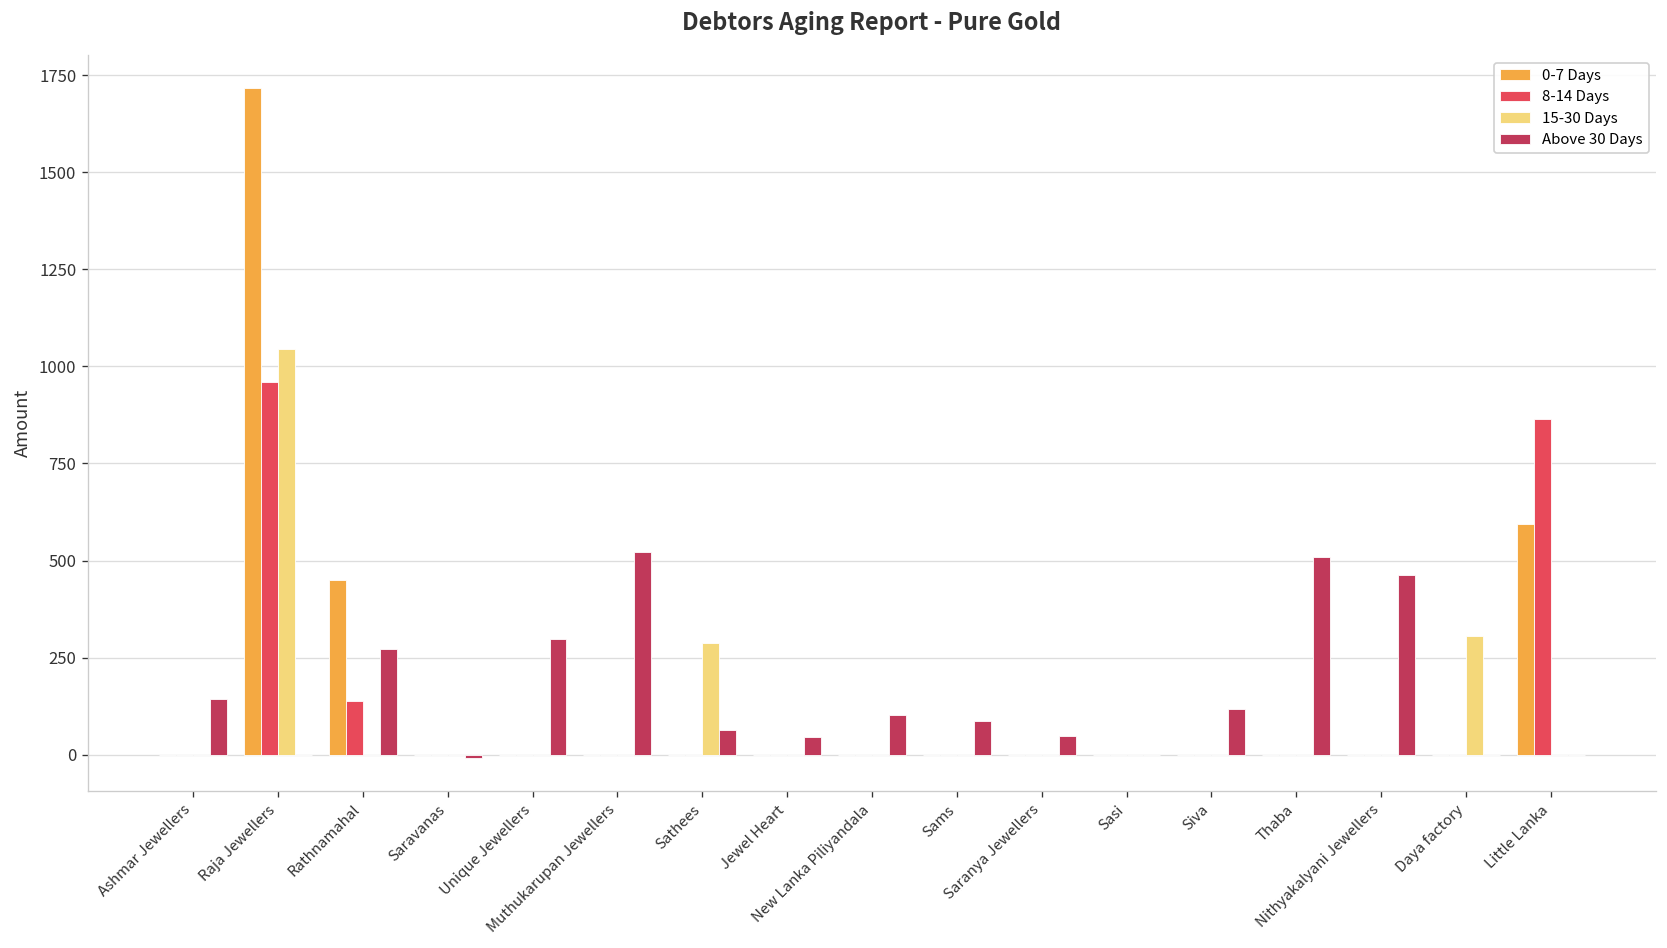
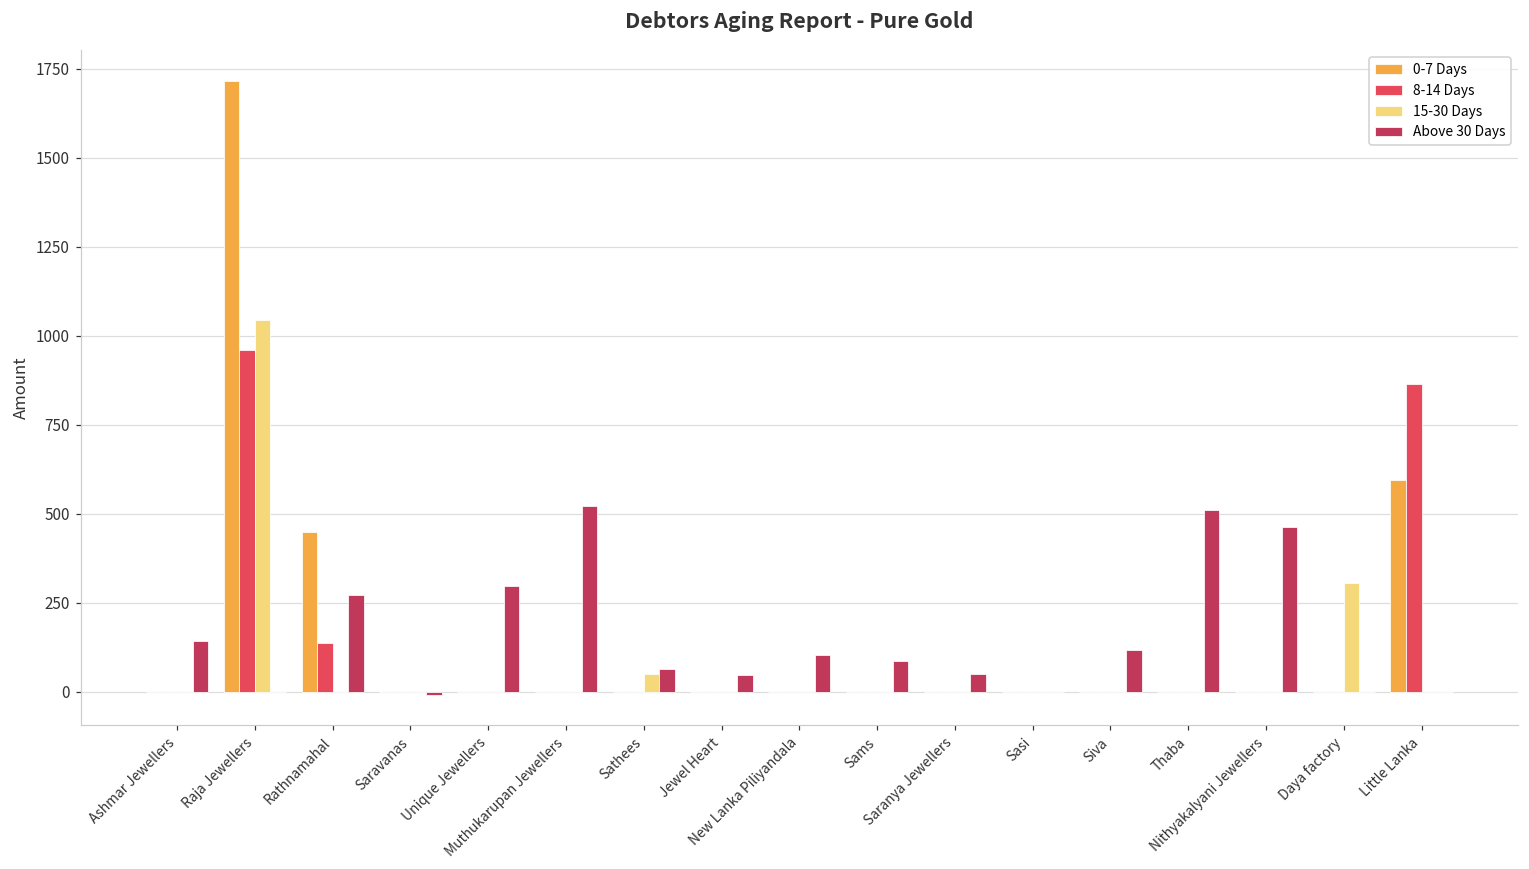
  {
    "0-7 Days": {
      "Ashmar Jewellers": 0,
      "Raja Jewellers": 1720,
      "Rathnamahal": 450,
      "Saravanas": 0,
      "Unique Jewellers": 0,
      "Muthukarupan Jewellers": 0,
      "Sathees": 0,
      "Jewel Heart": 0,
      "New Lanka Piliyandala": 0,
      "Sams": 0,
      "Saranya Jewellers": 0,
      "Sasi": 0,
      "Siva": 0,
      "Thaba": 0,
      "Nithyakalyani Jewellers": 0,
      "Daya factory": 0,
      "Little Lanka": 600
    },
    "15-30 Days": {
      "Ashmar Jewellers": 0,
      "Raja Jewellers": 1050,
      "Rathnamahal": 0,
      "Saravanas": 0,
      "Unique Jewellers": 0,
      "Muthukarupan Jewellers": 0,
-     "Sathees": 290,
+     "Sathees": 50,
      "Jewel Heart": 0,
      "New Lanka Piliyandala": 0,
      "Sams": 0,
      "Saranya Jewellers": 0,
      "Sasi": 0,
      "Siva": 0,
      "Thaba": 0,
      "Nithyakalyani Jewellers": 0,
      "Daya factory": 310,
      "Little Lanka": 0
    }
  }
